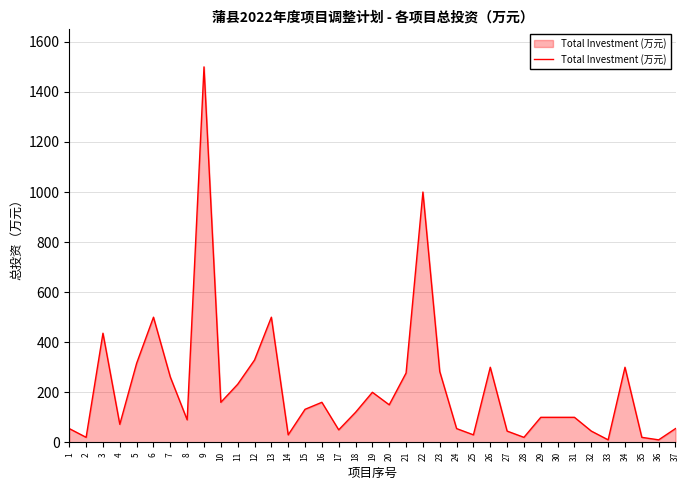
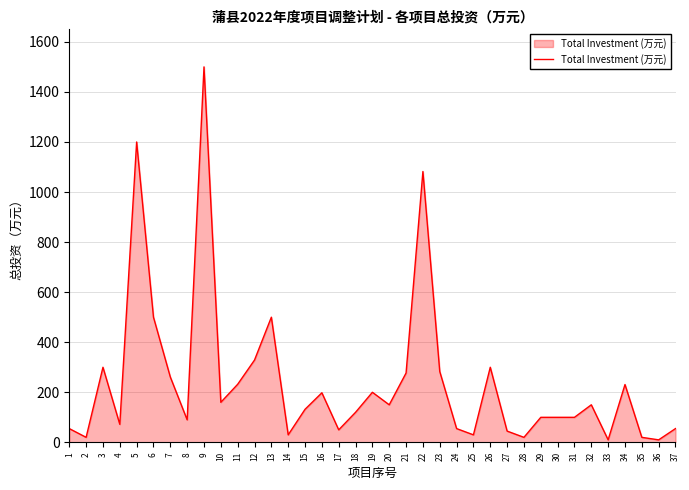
  {
    "1": 60,
    "2": 20,
-   "3": 440,
+   "3": 300,
    "4": 70,
-   "5": 320,
+   "5": 1200,
    "6": 500,
    "7": 260,
    "8": 90,
    "9": 1500,
    "10": 160,
    "11": 230,
    "12": 330,
    "13": 500,
    "14": 30,
    "15": 130,
-   "16": 160,
+   "16": 200,
    "17": 50,
    "18": 120,
    "19": 200,
    "20": 150,
    "21": 280,
-   "22": 1000,
+   "22": 1080,
    "23": 280,
    "24": 60,
    "25": 30,
    "26": 300,
    "27": 50,
    "28": 20,
    "29": 100,
    "30": 100,
    "31": 100,
-   "32": 50,
+   "32": 150,
    "33": 10,
-   "34": 300,
+   "34": 230,
    "35": 20,
    "36": 10,
    "37": 60
  }
